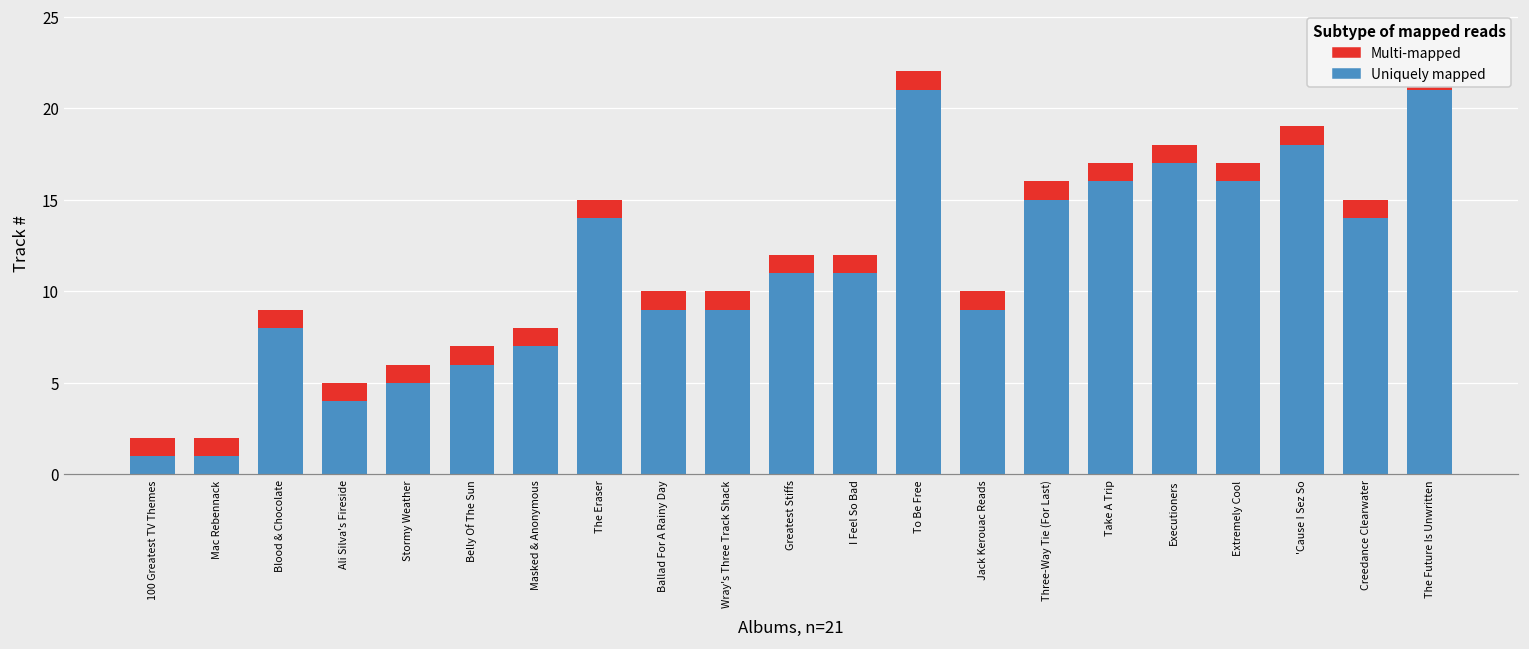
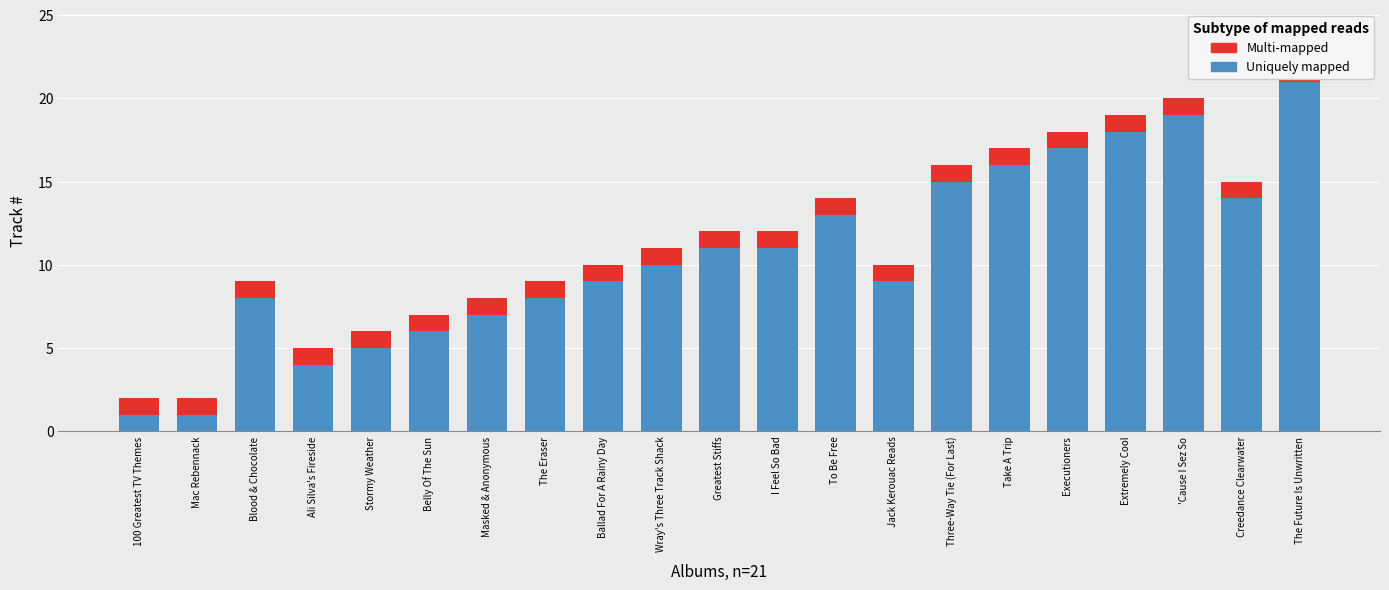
  {
    "Uniquely mapped": {
      "100 Greatest TV Themes": 1,
      "Mac Rebennack": 1,
      "Blood & Chocolate": 8,
      "Ali Silva's Fireside": 4,
      "Stormy Weather": 5,
      "Belly Of The Sun": 6,
      "Masked & Anonymous": 7,
-     "The Eraser": 14,
+     "The Eraser": 8,
      "Ballad For A Rainy Day": 9,
-     "Wray's Three Track Shack": 9,
+     "Wray's Three Track Shack": 10,
      "Greatest Stiffs": 11,
      "I Feel So Bad": 11,
-     "To Be Free": 21,
+     "To Be Free": 13,
      "Jack Kerouac Reads": 9,
      "Three-Way Tie (For Last)": 15,
      "Take A Trip": 16,
      "Executioners": 17,
-     "Extremely Cool": 16,
-     "'Cause I Sez So": 18,
+     "Extremely Cool": 18,
+     "'Cause I Sez So": 19,
      "Creedance Clearwater": 14,
      "The Future Is Unwritten": 21
    },
    "Multi-mapped": {
      "100 Greatest TV Themes": 1,
      "Mac Rebennack": 1,
      "Blood & Chocolate": 1,
      "Ali Silva's Fireside": 1,
      "Stormy Weather": 1,
      "Belly Of The Sun": 1,
      "Masked & Anonymous": 1,
      "The Eraser": 1,
      "Ballad For A Rainy Day": 1,
      "Wray's Three Track Shack": 1,
      "Greatest Stiffs": 1,
      "I Feel So Bad": 1,
      "To Be Free": 1,
      "Jack Kerouac Reads": 1,
      "Three-Way Tie (For Last)": 1,
      "Take A Trip": 1,
      "Executioners": 1,
      "Extremely Cool": 1,
      "'Cause I Sez So": 1,
      "Creedance Clearwater": 1
    }
  }
